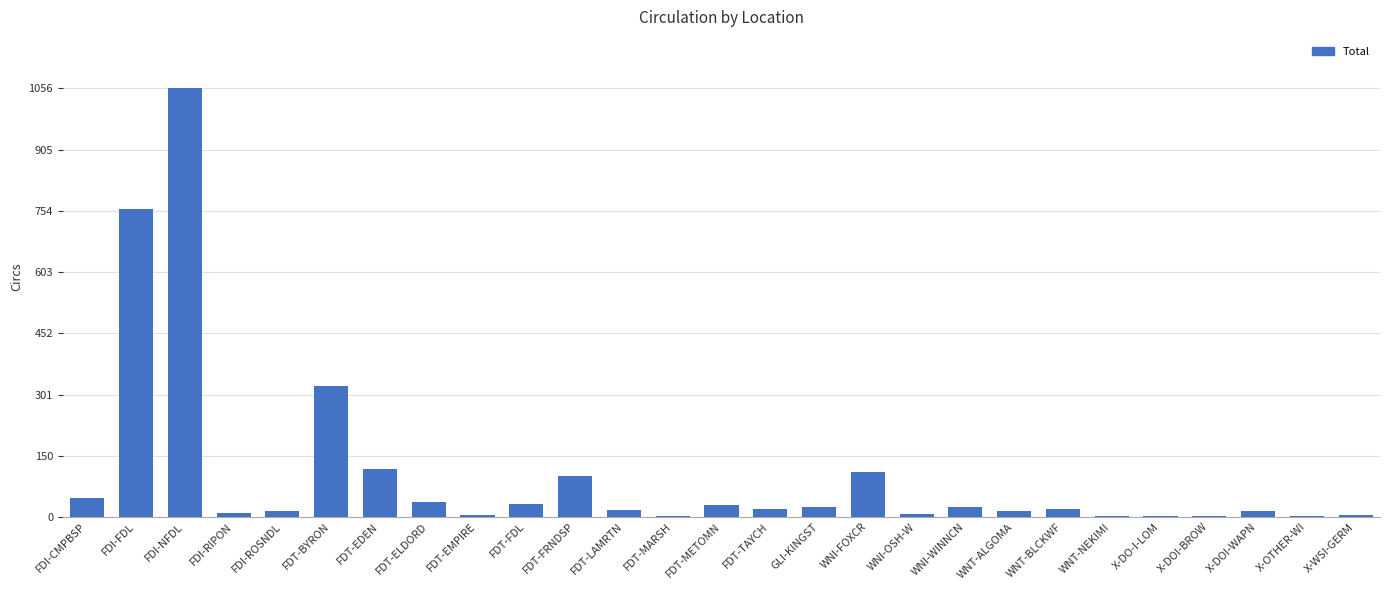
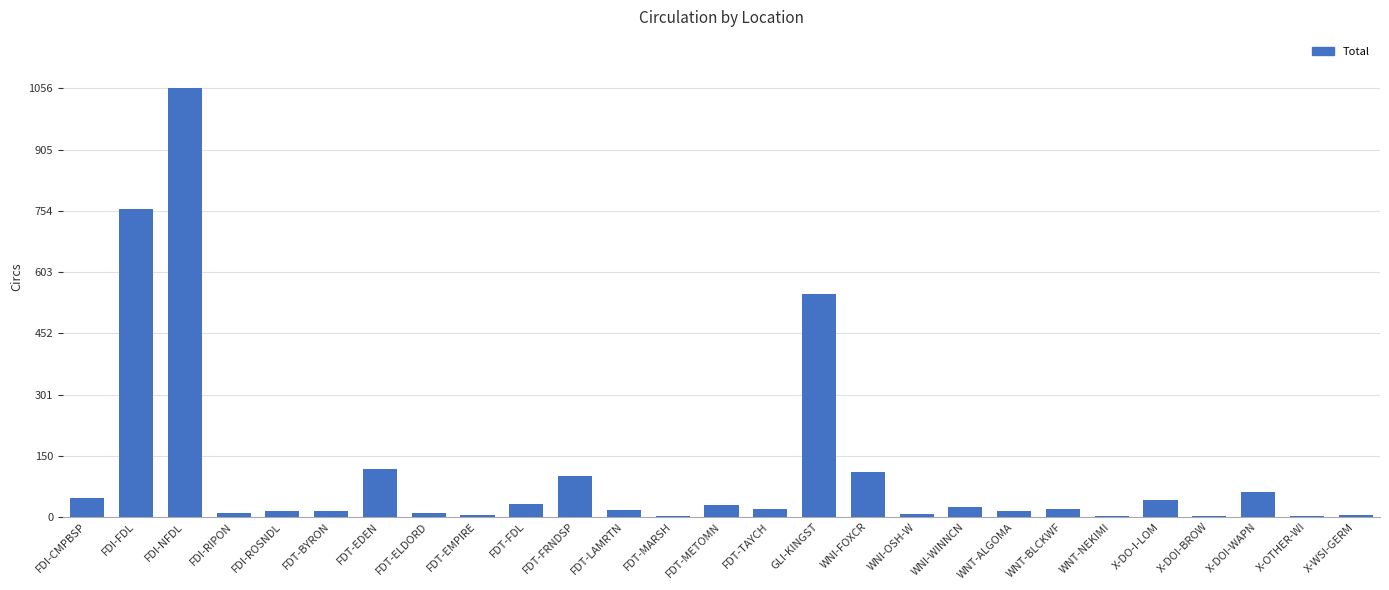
  {
    "FDI-CMPBSP": 50,
    "FDI-FDL": 760,
    "FDI-NFDL": 1060,
    "FDI-RIPON": 10,
    "FDI-ROSNDL": 10,
-   "FDT-BYRON": 320,
+   "FDT-BYRON": 10,
    "FDT-EDEN": 120,
-   "FDT-ELDORD": 40,
+   "FDT-ELDORD": 10,
    "FDT-FDL": 30,
    "FDT-FRNDSP": 100,
    "FDT-LAMRTN": 20,
    "FDT-METOMN": 30,
    "FDT-TAYCH": 20,
-   "GLI-KINGST": 20,
+   "GLI-KINGST": 550,
    "WNI-FOXCR": 110,
    "WNI-OSH-W": 10,
    "WNI-WINNCN": 30,
    "WNT-ALGOMA": 10,
    "WNT-BLCKWF": 20,
-   "X-DO-I-LOM": 0,
-   "X-DOI-WAPN": 20
+   "X-DO-I-LOM": 40,
+   "X-DOI-WAPN": 60
  }
